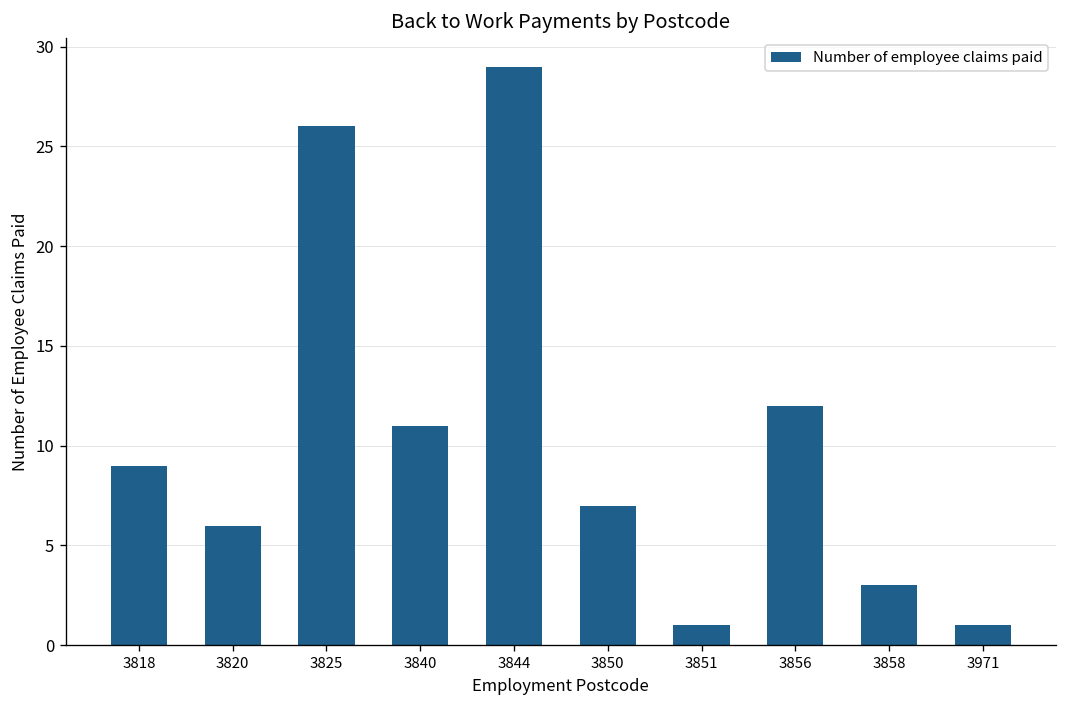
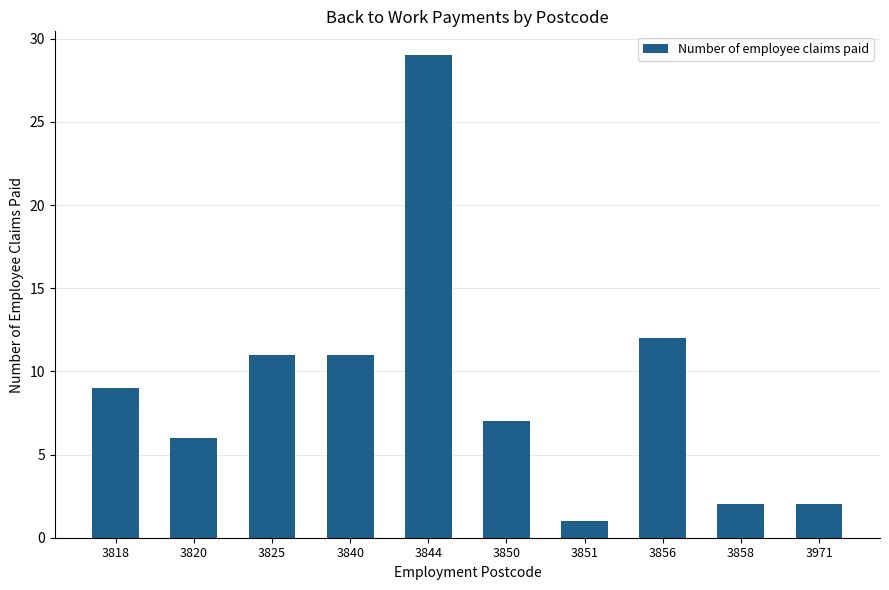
  {
    "3818": 9,
    "3820": 6,
-   "3825": 26,
+   "3825": 11,
    "3840": 11,
    "3844": 29,
    "3850": 7,
    "3851": 1,
    "3856": 12,
-   "3858": 3,
-   "3971": 1
+   "3858": 2,
+   "3971": 2
  }
